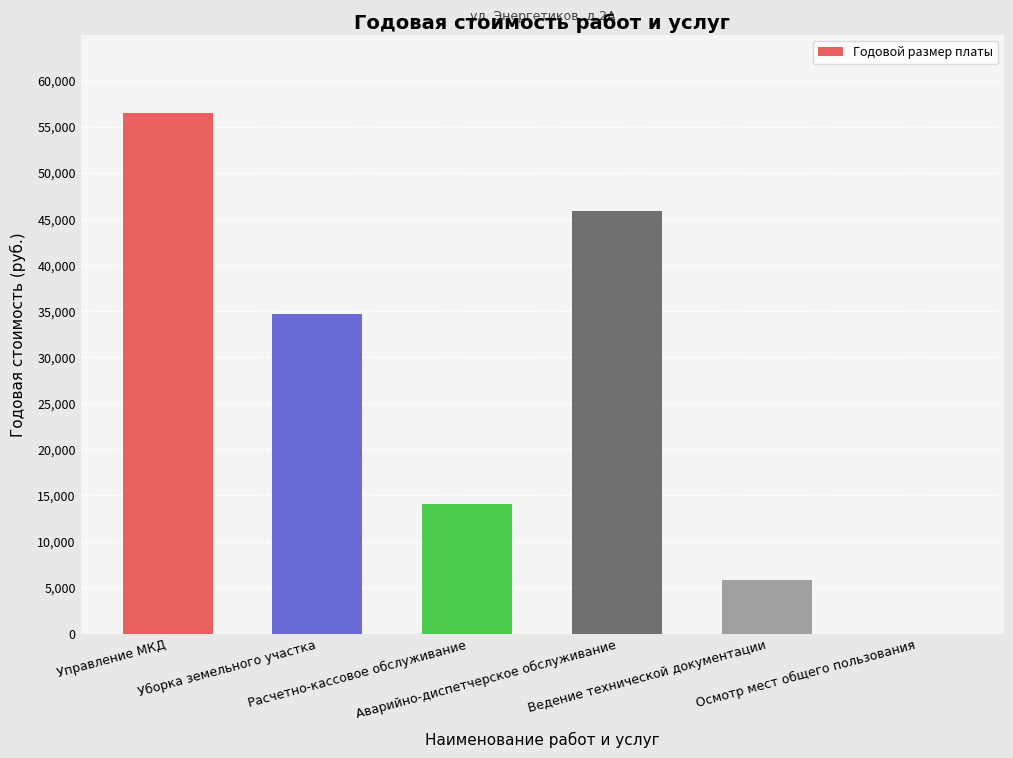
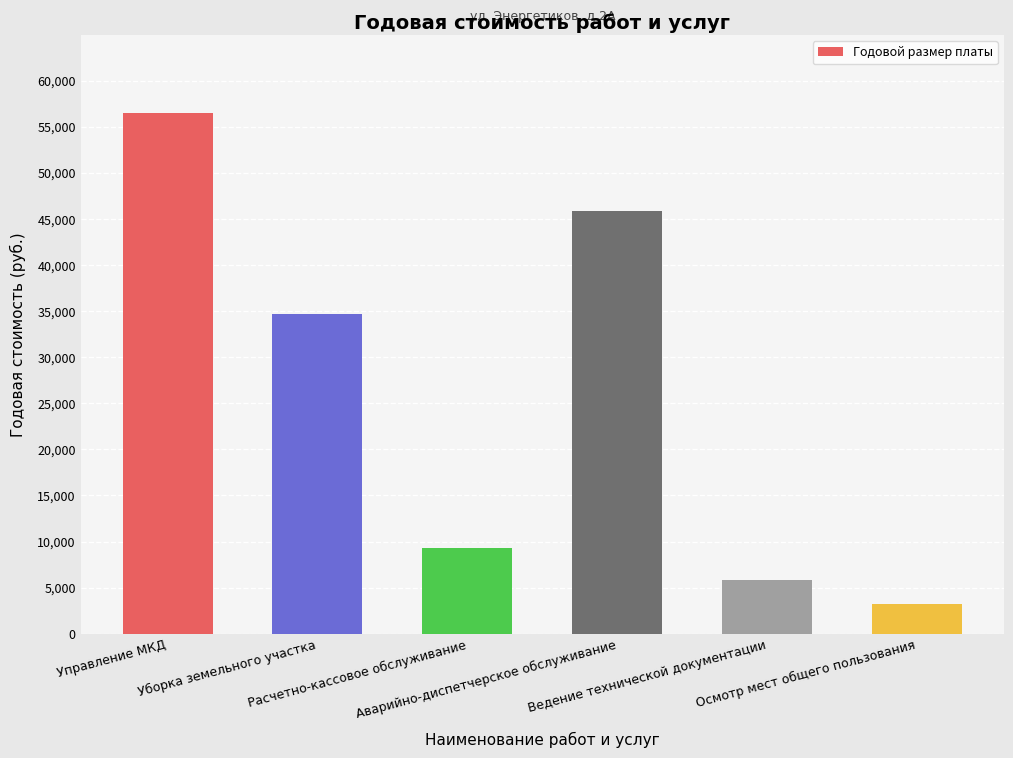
  {
    "Управление МКД": "57,000",
    "Уборка земельного участка": "35,000",
-   "Расчетно-кассовое обслуживание": "14,000",
+   "Расчетно-кассовое обслуживание": "9,000",
    "Аварийно-диспетчерское обслуживание": "46,000",
    "Ведение технической документации": "6,000",
-   "Осмотр мест общего пользования": "0"
+   "Осмотр мест общего пользования": "3,000"
  }
